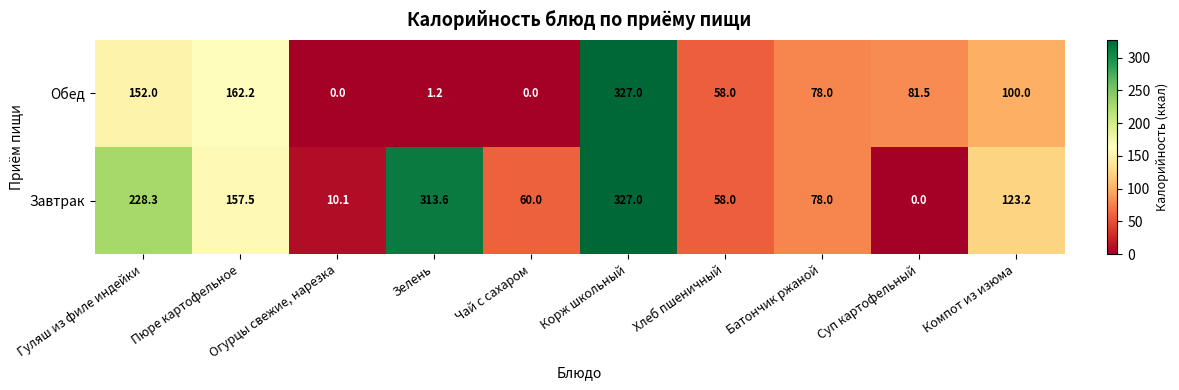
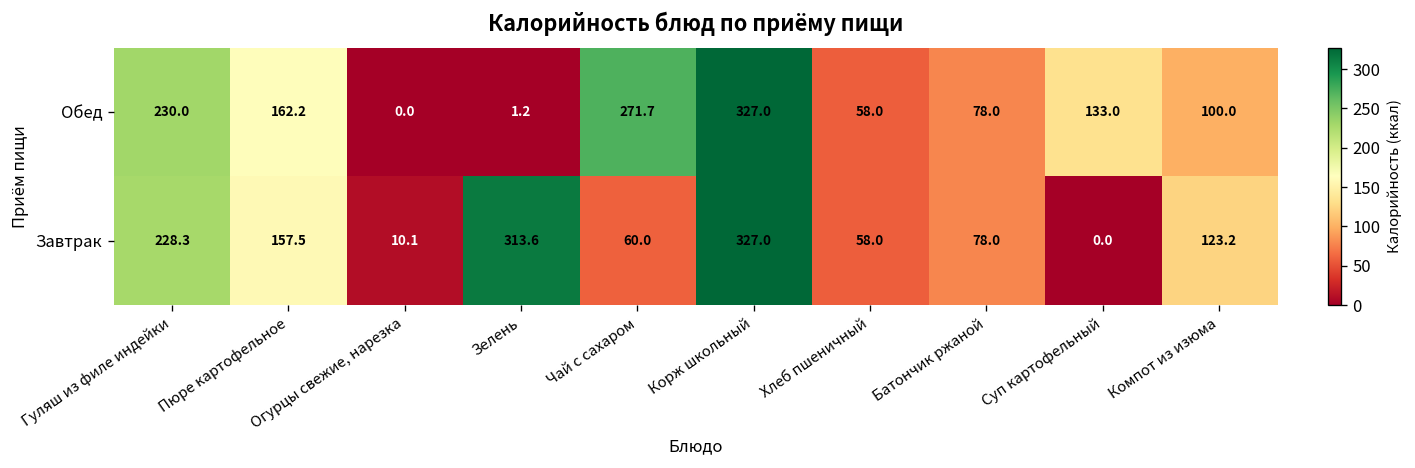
  {
    "Обед": {
-     "Гуляш из филе индейки": 152.0,
+     "Гуляш из филе индейки": 230.0,
      "Пюре картофельное": 162.2,
      "Огурцы свежие, нарезка": 0.0,
      "Зелень": 1.2,
-     "Чай с сахаром": 0.0,
+     "Чай с сахаром": 271.7,
      "Корж школьный": 327.0,
      "Хлеб пшеничный": 58.0,
      "Батончик ржаной": 78.0,
-     "Суп картофельный": 81.5,
+     "Суп картофельный": 133.0,
      "Компот из изюма": 100.0
    },
    "Завтрак": {
      "Гуляш из филе индейки": 228.3,
      "Пюре картофельное": 157.5,
      "Огурцы свежие, нарезка": 10.1,
      "Зелень": 313.6,
      "Чай с сахаром": 60.0,
      "Корж школьный": 327.0,
      "Хлеб пшеничный": 58.0,
      "Батончик ржаной": 78.0,
      "Суп картофельный": 0.0,
      "Компот из изюма": 123.2
    }
  }
